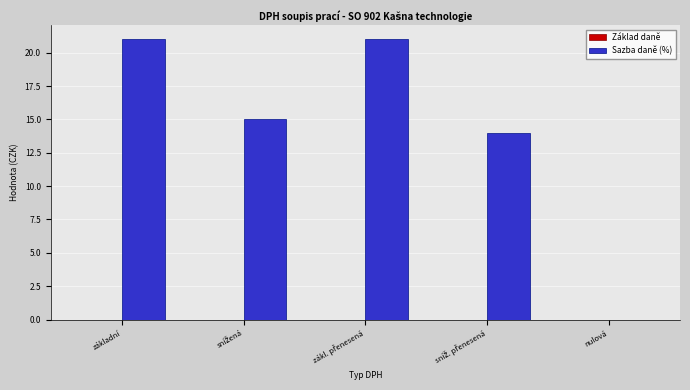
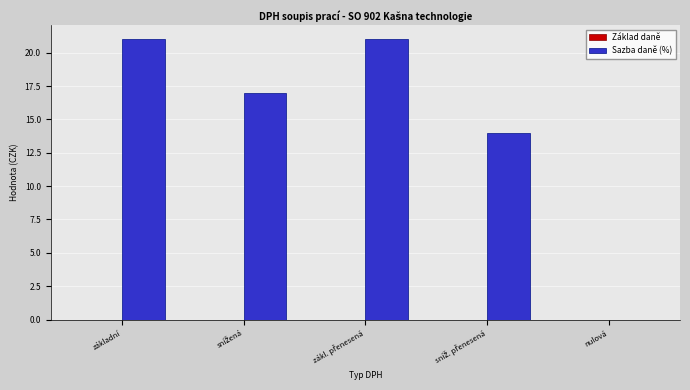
  {
    "Základ daně": {
      "základní": 0.0,
      "snížená": 0.0,
      "zákl. přenesená": 0.0,
      "sníž. přenesená": 0.0,
      "nulová": 0.0
    },
    "Sazba daně (%)": {
      "základní": 21.0,
-     "snížená": 15.0,
+     "snížená": 17.0,
      "zákl. přenesená": 21.0,
      "sníž. přenesená": 14.0,
      "nulová": 0.0
    }
  }
